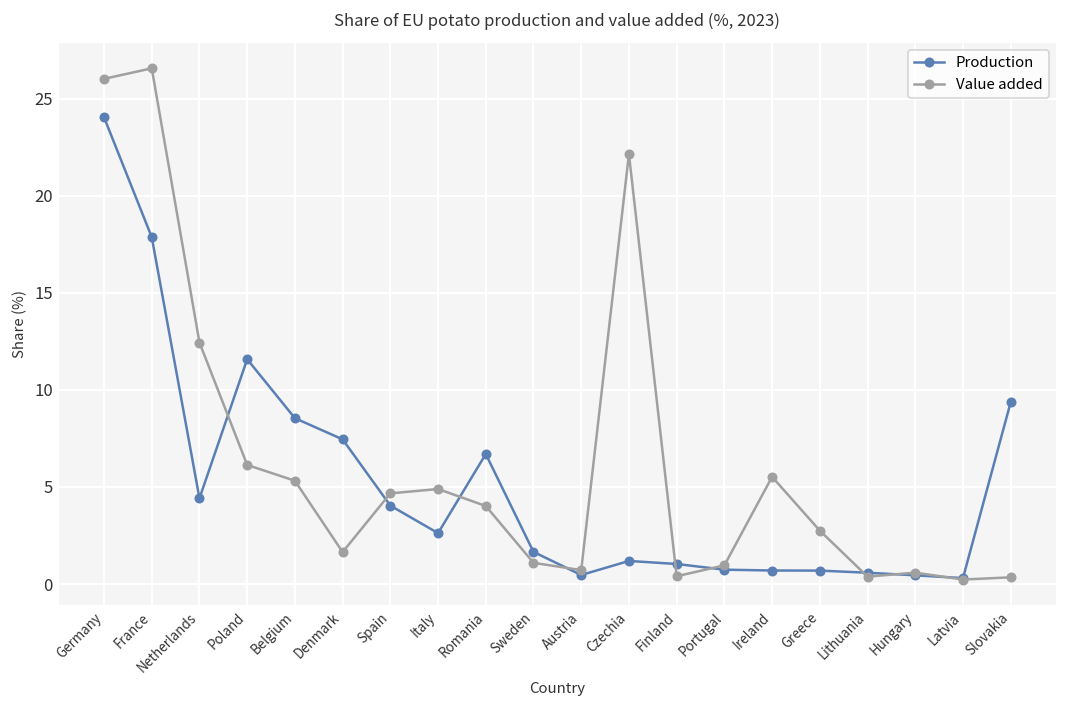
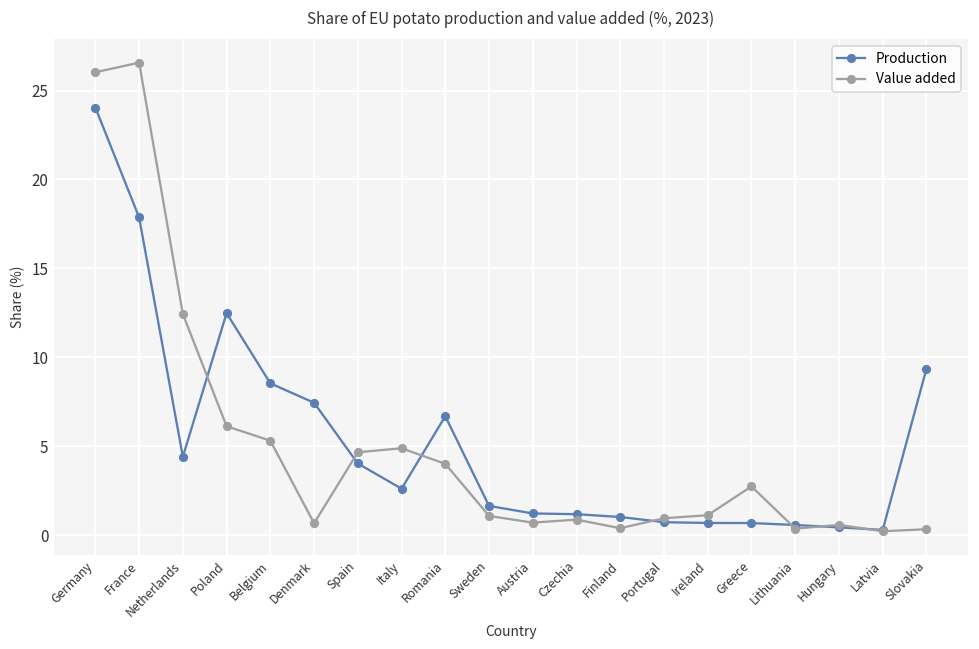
  {
    "Production": {
      "Germany": 24.0,
      "France": 17.9,
      "Netherlands": 4.4,
-     "Poland": 11.6,
+     "Poland": 12.5,
      "Belgium": 8.5,
      "Denmark": 7.5,
      "Spain": 4.0,
      "Italy": 2.6,
      "Romania": 6.7,
      "Sweden": 1.7,
-     "Austria": 0.5,
+     "Austria": 1.2,
      "Czechia": 1.2,
      "Finland": 1.0,
      "Portugal": 0.7,
      "Ireland": 0.7,
      "Greece": 0.7,
      "Lithuania": 0.6,
      "Slovakia": 9.4
    },
    "Value added": {
      "Germany": 26.0,
      "France": 26.6,
      "Netherlands": 12.4,
      "Poland": 6.1,
      "Belgium": 5.3,
-     "Denmark": 1.6,
+     "Denmark": 0.7,
      "Spain": 4.7,
      "Italy": 4.9,
      "Romania": 4.0,
      "Sweden": 1.1,
      "Austria": 0.7,
-     "Czechia": 22.1,
+     "Czechia": 0.9,
      "Finland": 0.4,
      "Portugal": 1.0,
-     "Ireland": 5.5,
+     "Ireland": 1.1,
      "Greece": 2.8,
      "Lithuania": 0.4,
      "Slovakia": 0.3
    }
  }
